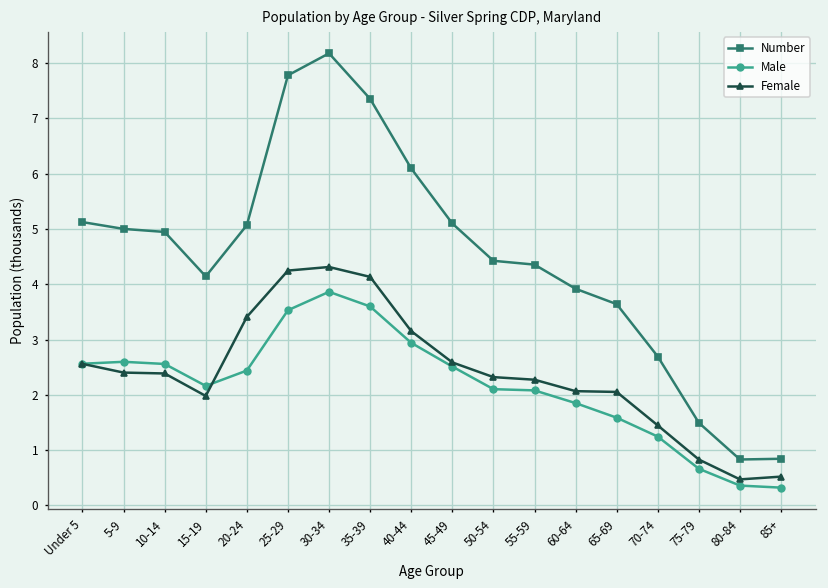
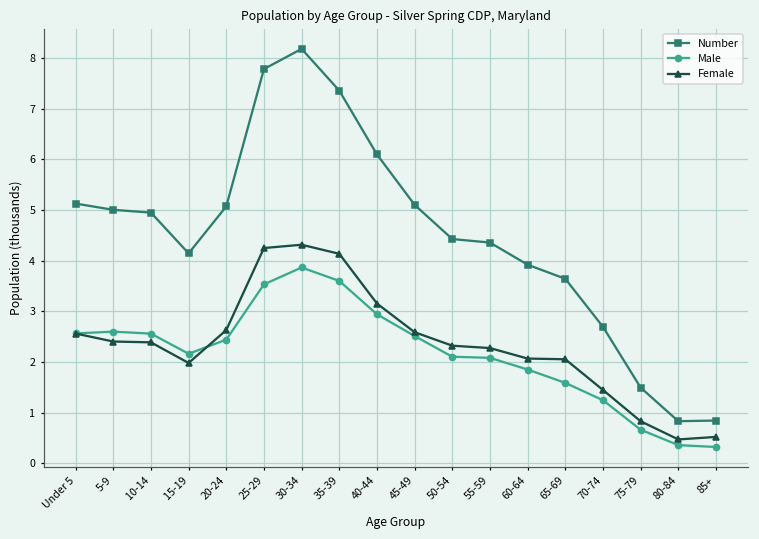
  {
    "Female": {
      "5-9": 2.4,
      "10-14": 2.4,
      "15-19": 2.0,
-     "20-24": 3.4,
+     "20-24": 2.6,
      "25-29": 4.2,
      "30-34": 4.3,
      "35-39": 4.1,
      "40-44": 3.2,
      "45-49": 2.6,
      "50-54": 2.3,
      "55-59": 2.3,
      "60-64": 2.1,
      "65-69": 2.1,
      "70-74": 1.4,
      "75-79": 0.8,
      "80-84": 0.5,
      "85+": 0.5
    }
  }
